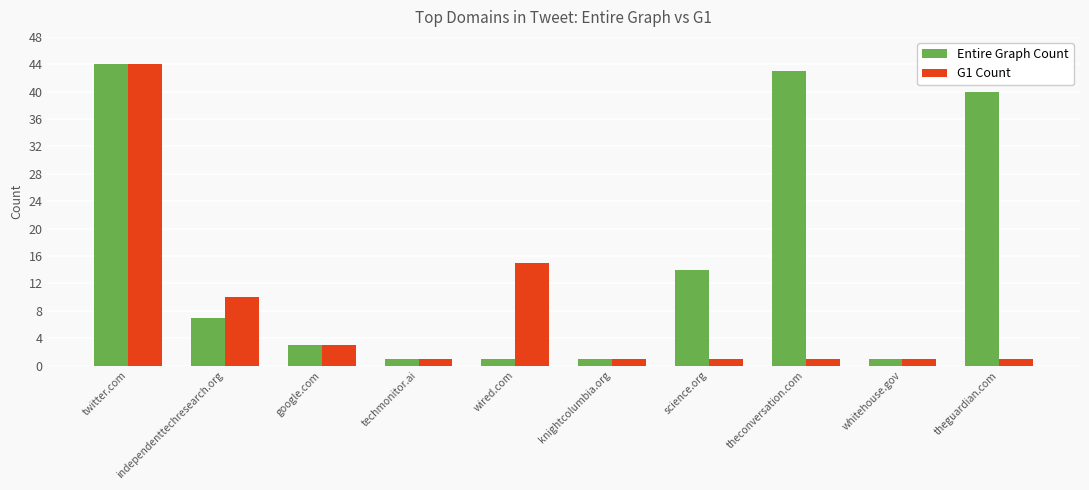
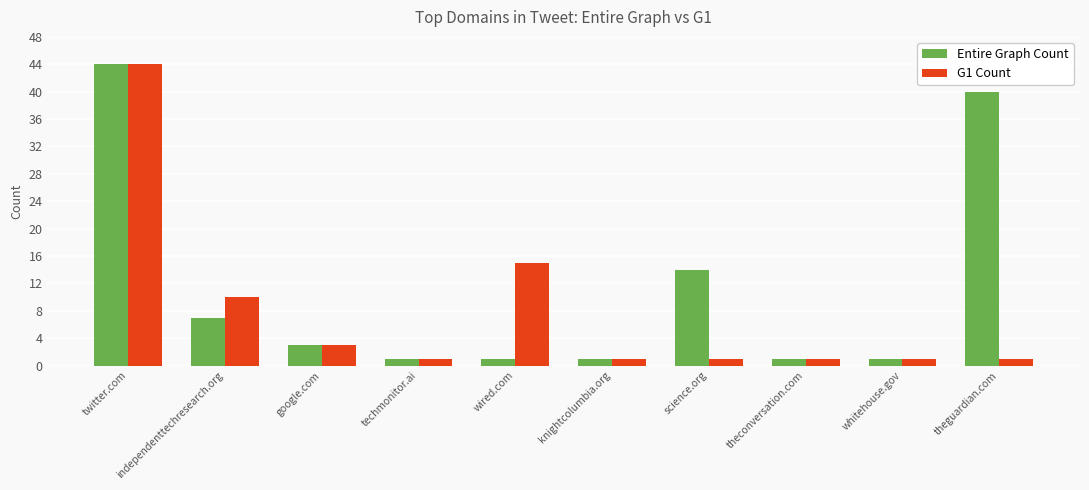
  {
    "Entire Graph Count": {
      "twitter.com": 44,
      "independenttechresearch.org": 7,
      "google.com": 3,
      "techmonitor.ai": 1,
      "wired.com": 1,
      "knightcolumbia.org": 1,
      "science.org": 14,
-     "theconversation.com": 43,
+     "theconversation.com": 1,
      "whitehouse.gov": 1,
      "theguardian.com": 40
    },
    "G1 Count": {
      "twitter.com": 44,
      "independenttechresearch.org": 10,
      "google.com": 3,
      "techmonitor.ai": 1,
      "wired.com": 15,
      "knightcolumbia.org": 1,
      "science.org": 1,
      "theconversation.com": 1,
      "whitehouse.gov": 1,
      "theguardian.com": 1
    }
  }
